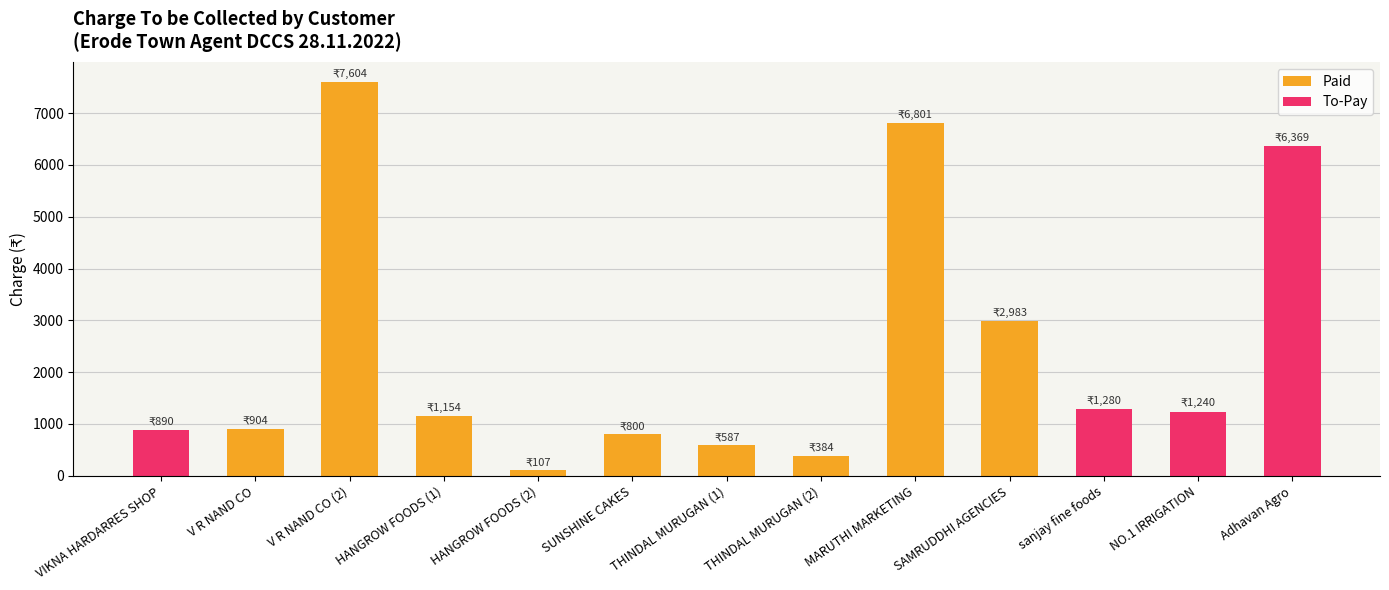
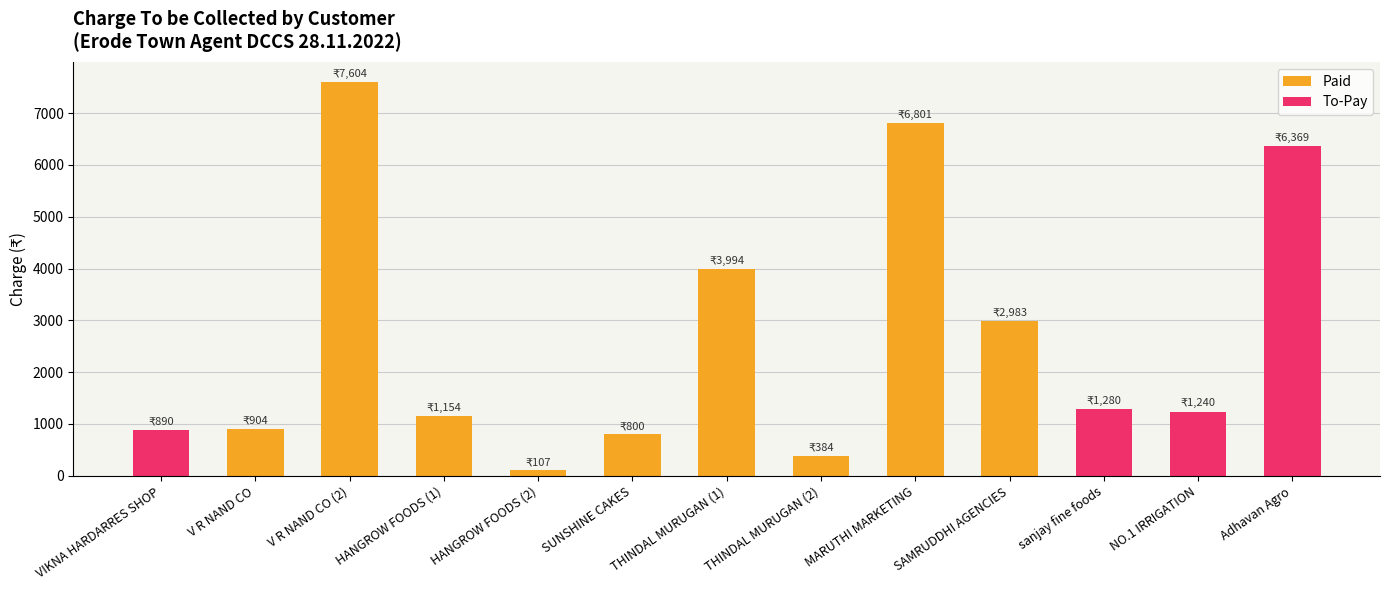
  {
    "VIKNA HARDARRES SHOP": "890",
    "V R NAND CO": "904",
    "V R NAND CO (2)": "7,604",
    "HANGROW FOODS (1)": "1,154",
    "HANGROW FOODS (2)": "107",
    "SUNSHINE CAKES": "800",
-   "THINDAL MURUGAN (1)": "587",
+   "THINDAL MURUGAN (1)": "3,994",
    "THINDAL MURUGAN (2)": "384",
    "MARUTHI MARKETING": "6,801",
    "SAMRUDDHI AGENCIES": "2,983",
    "sanjay fine foods": "1,280",
    "NO.1 IRRIGATION": "1,240",
    "Adhavan Agro": "6,369"
  }
